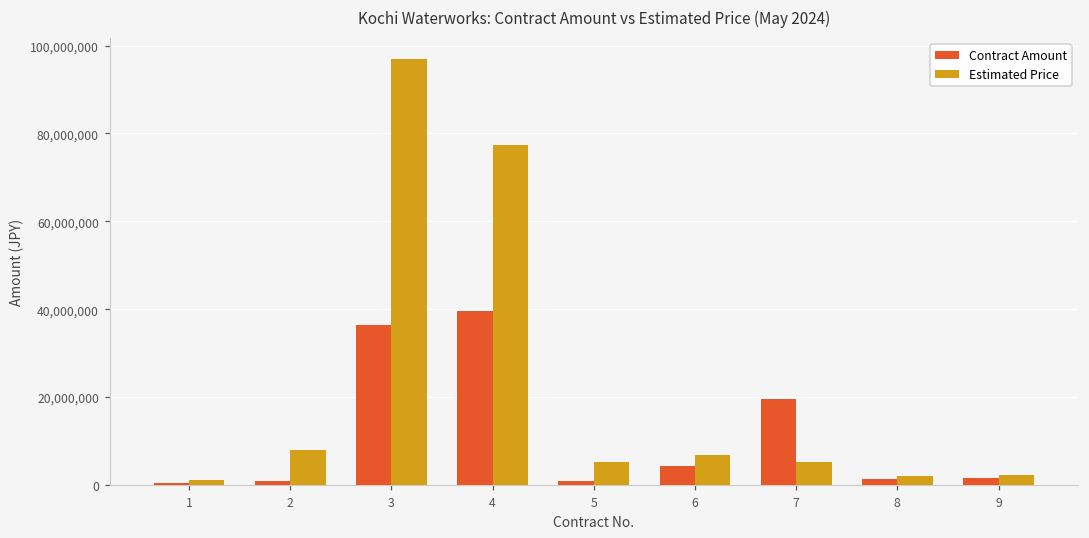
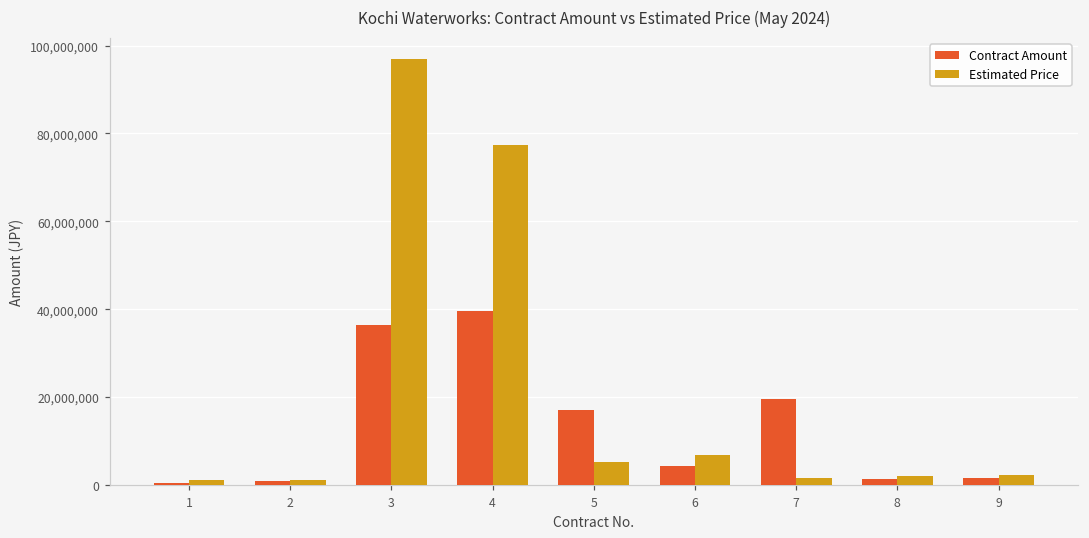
  {
    "Contract Amount": {
      "2": "1,000,000",
      "3": "36,000,000",
      "4": "40,000,000",
-     "5": "1,000,000",
+     "5": "17,000,000",
      "6": "4,000,000",
      "7": "20,000,000",
      "8": "1,000,000",
      "9": "2,000,000"
    },
    "Estimated Price": {
      "1": "1,000,000",
-     "2": "8,000,000",
+     "2": "1,000,000",
      "3": "97,000,000",
      "4": "77,000,000",
      "5": "5,000,000",
      "6": "7,000,000",
-     "7": "5,000,000",
+     "7": "2,000,000",
      "8": "2,000,000",
      "9": "2,000,000"
    }
  }
